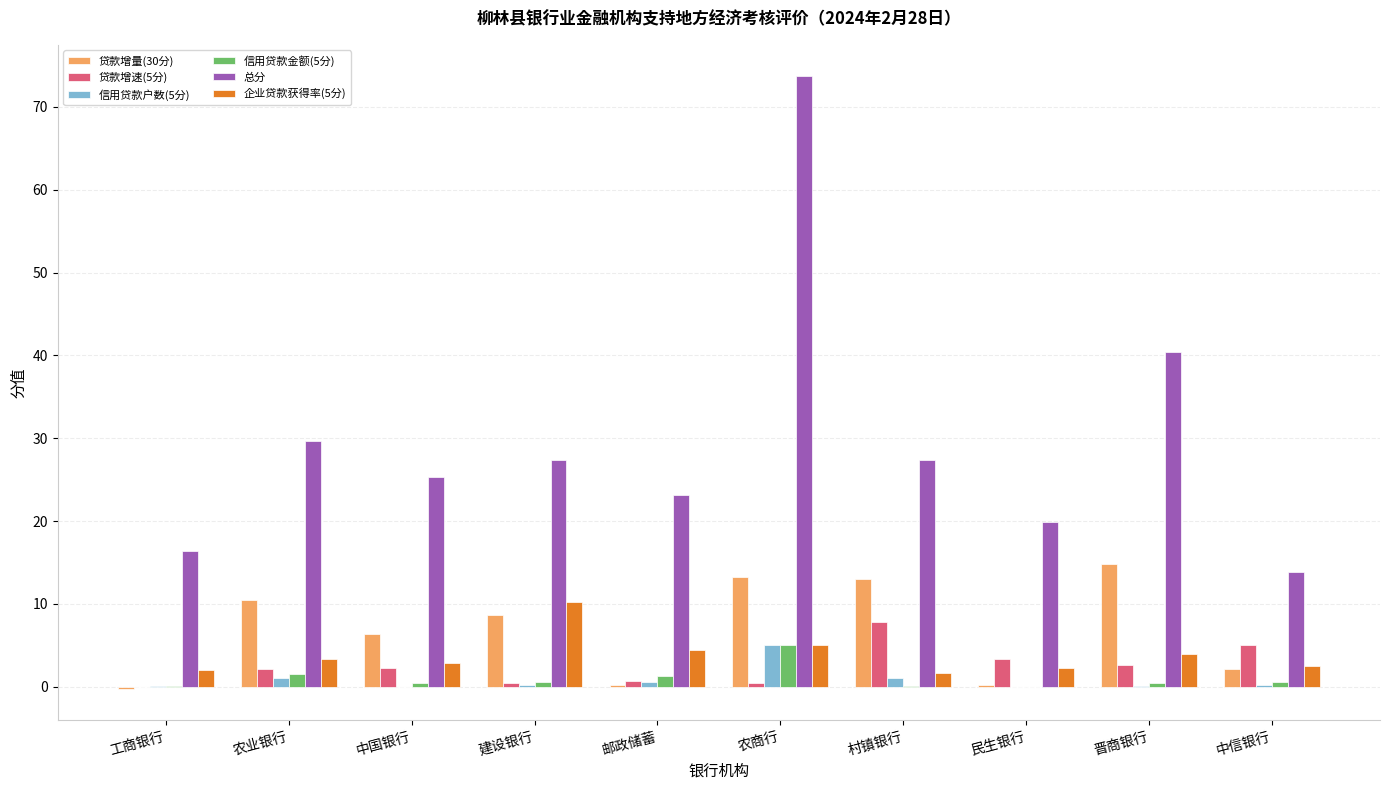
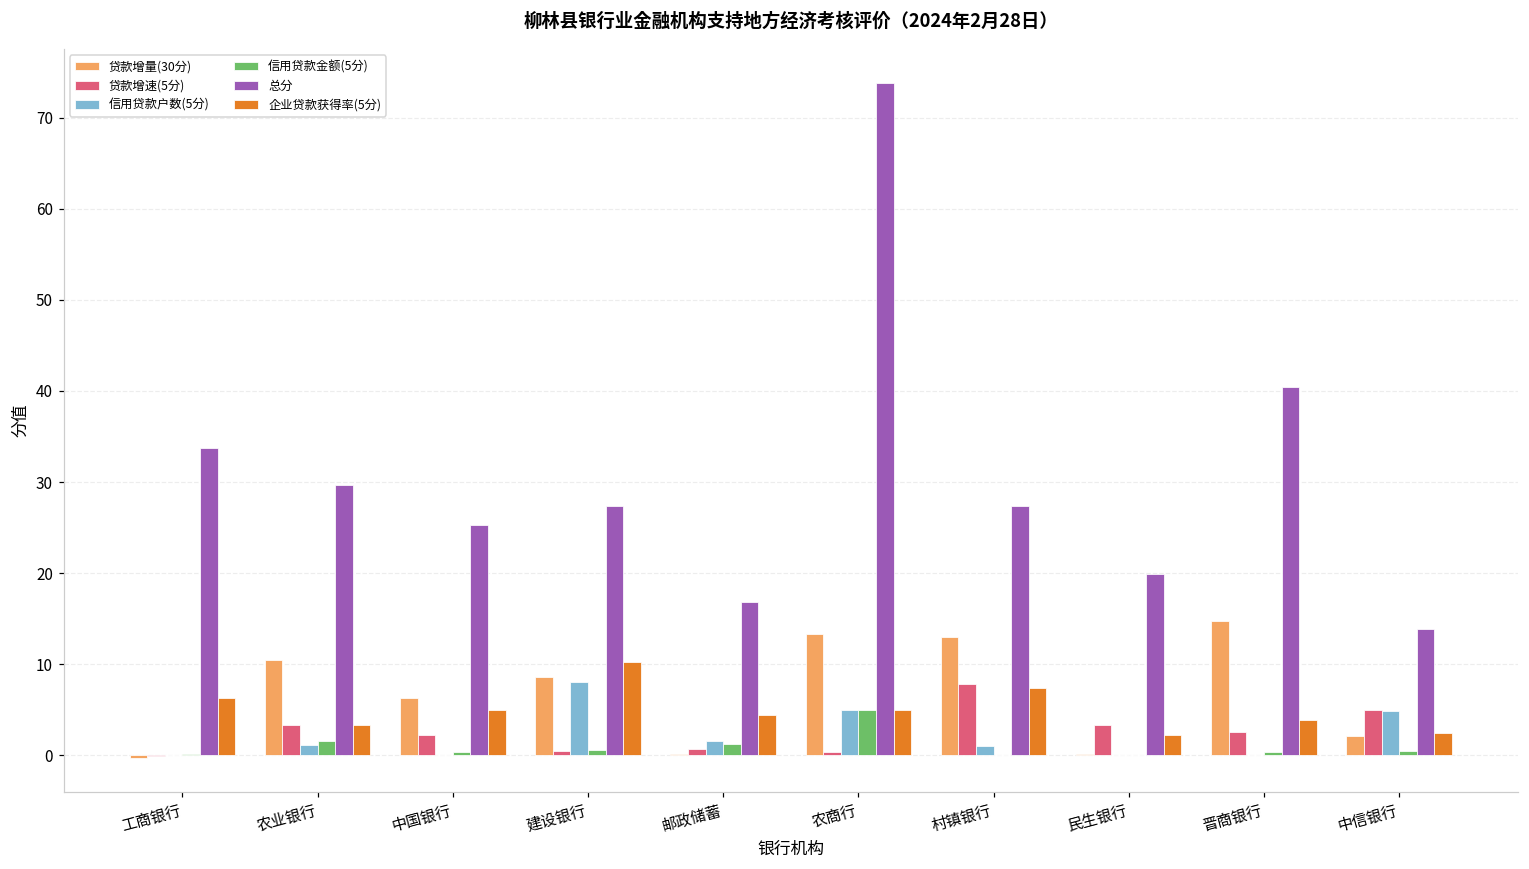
  {
    "贷款增量(30分)": {
      "农业银行": 11,
      "中国银行": 6,
      "建设银行": 9,
      "农商行": 13,
      "村镇银行": 13,
      "晋商银行": 15,
      "中信银行": 2
    },
    "贷款增速(5分)": {
-     "农业银行": 2,
+     "农业银行": 3,
      "中国银行": 2,
      "建设银行": 0,
      "邮政储蓄": 1,
      "农商行": 0,
      "村镇银行": 8,
      "民生银行": 3,
      "晋商银行": 3,
      "中信银行": 5
    },
    "信用贷款户数(5分)": {
      "农业银行": 1,
      "中国银行": 0,
-     "建设银行": 0,
-     "邮政储蓄": 1,
+     "建设银行": 8,
+     "邮政储蓄": 2,
      "农商行": 5,
      "村镇银行": 1,
      "民生银行": 0,
-     "中信银行": 0
+     "中信银行": 5
    },
    "信用贷款金额(5分)": {
      "农业银行": 2,
      "中国银行": 0,
      "建设银行": 1,
      "邮政储蓄": 1,
      "农商行": 5,
      "民生银行": 0,
      "晋商银行": 0,
      "中信银行": 1
    },
    "总分": {
-     "工商银行": 16,
+     "工商银行": 34,
      "农业银行": 30,
      "中国银行": 25,
      "建设银行": 27,
-     "邮政储蓄": 23,
+     "邮政储蓄": 17,
      "农商行": 74,
      "村镇银行": 27,
      "民生银行": 20,
      "晋商银行": 40,
      "中信银行": 14
    },
    "企业贷款获得率(5分)": {
-     "工商银行": 2,
+     "工商银行": 6,
      "农业银行": 3,
-     "中国银行": 3,
+     "中国银行": 5,
      "建设银行": 10,
      "邮政储蓄": 4,
      "农商行": 5,
-     "村镇银行": 2,
+     "村镇银行": 7,
      "民生银行": 2,
      "晋商银行": 4,
      "中信银行": 3
    }
  }
